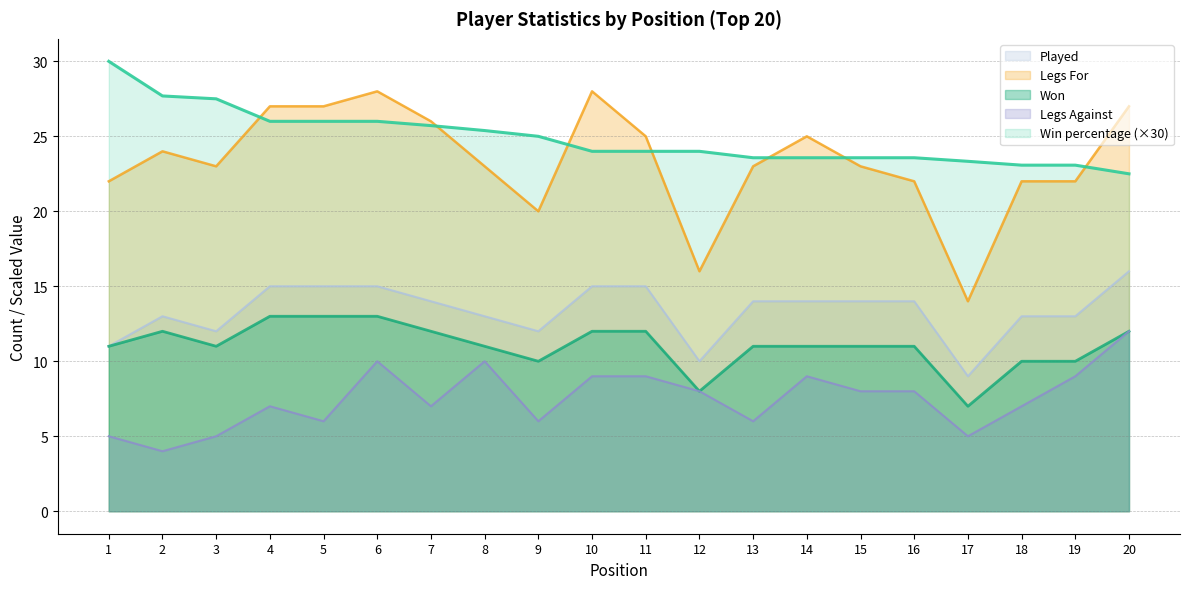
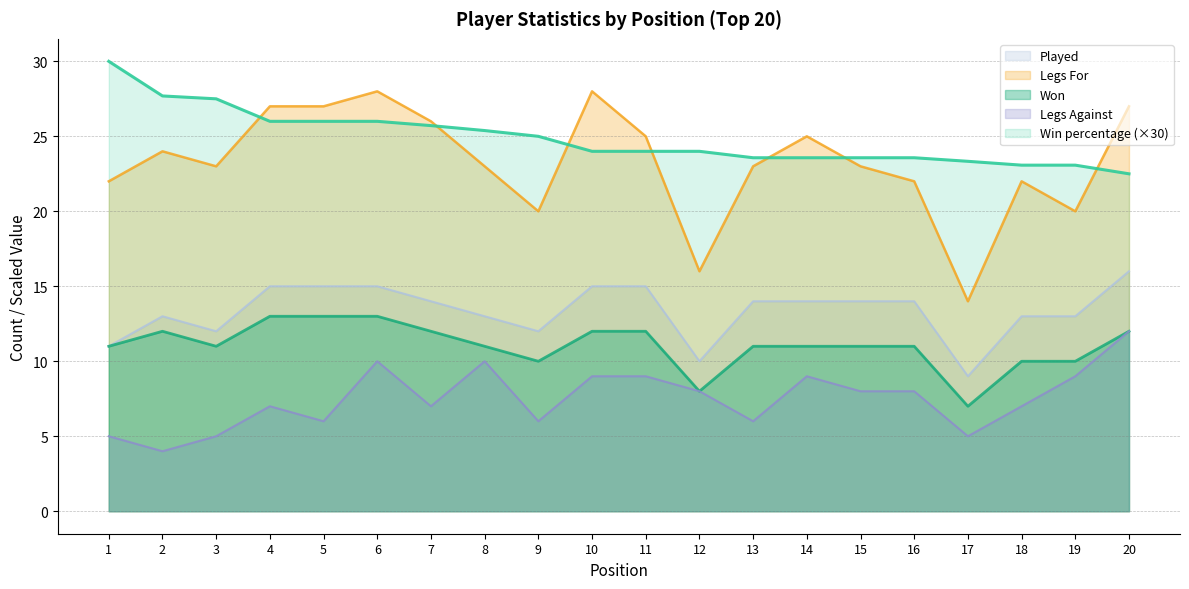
  {
    "Legs For": {
      "1": 22,
      "2": 24,
      "3": 23,
      "4": 27,
      "5": 27,
      "6": 28,
      "7": 26,
      "8": 23,
      "9": 20,
      "10": 28,
      "11": 25,
      "12": 16,
      "13": 23,
      "14": 25,
      "15": 23,
      "16": 22,
      "17": 14,
      "18": 22,
-     "19": 22
+     "19": 20
    }
  }
